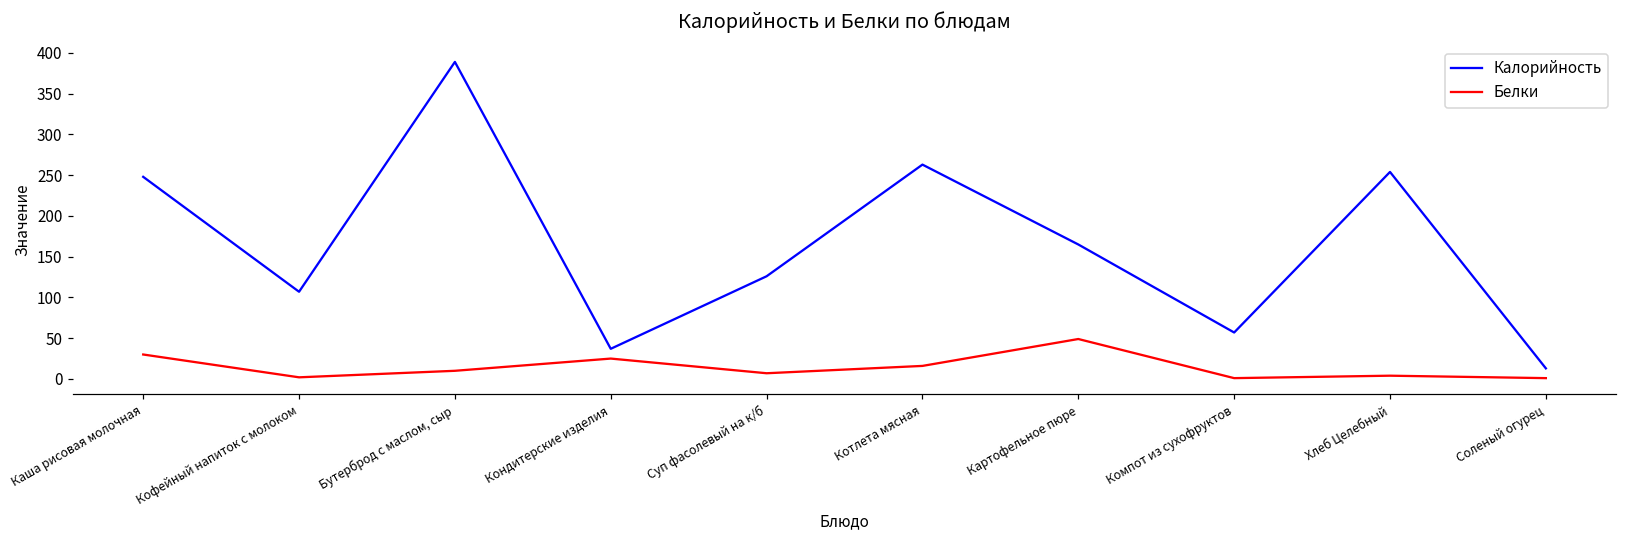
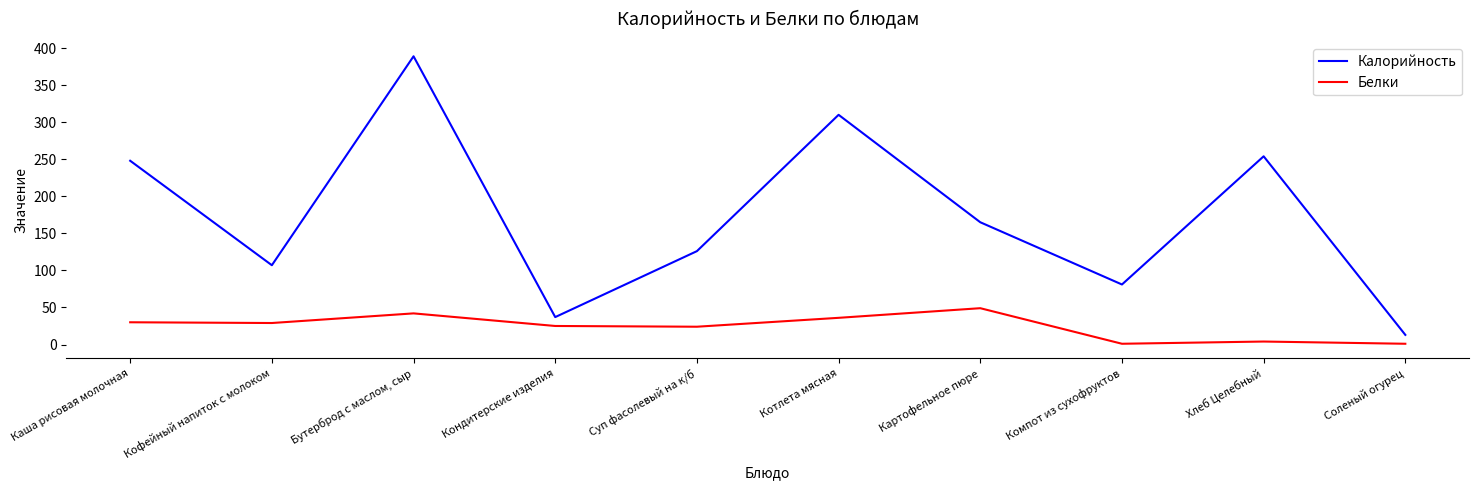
  {
    "Калорийность": {
      "Каша рисовая молочная": 250,
      "Кофейный напиток с молоком": 110,
      "Бутерброд с маслом, сыр": 390,
      "Кондитерские изделия": 40,
      "Суп фасолевый на к/б": 130,
-     "Котлета мясная": 260,
+     "Котлета мясная": 310,
      "Картофельное пюре": 170,
-     "Компот из сухофруктов": 60,
+     "Компот из сухофруктов": 80,
      "Хлеб Целебный": 250,
      "Соленый огурец": 10
    },
    "Белки": {
      "Каша рисовая молочная": 30,
-     "Кофейный напиток с молоком": 0,
-     "Бутерброд с маслом, сыр": 10,
+     "Кофейный напиток с молоком": 30,
+     "Бутерброд с маслом, сыр": 40,
      "Кондитерские изделия": 30,
-     "Суп фасолевый на к/б": 10,
-     "Котлета мясная": 20,
+     "Суп фасолевый на к/б": 20,
+     "Котлета мясная": 40,
      "Картофельное пюре": 50,
      "Компот из сухофруктов": 0,
      "Хлеб Целебный": 0,
      "Соленый огурец": 0
    }
  }
